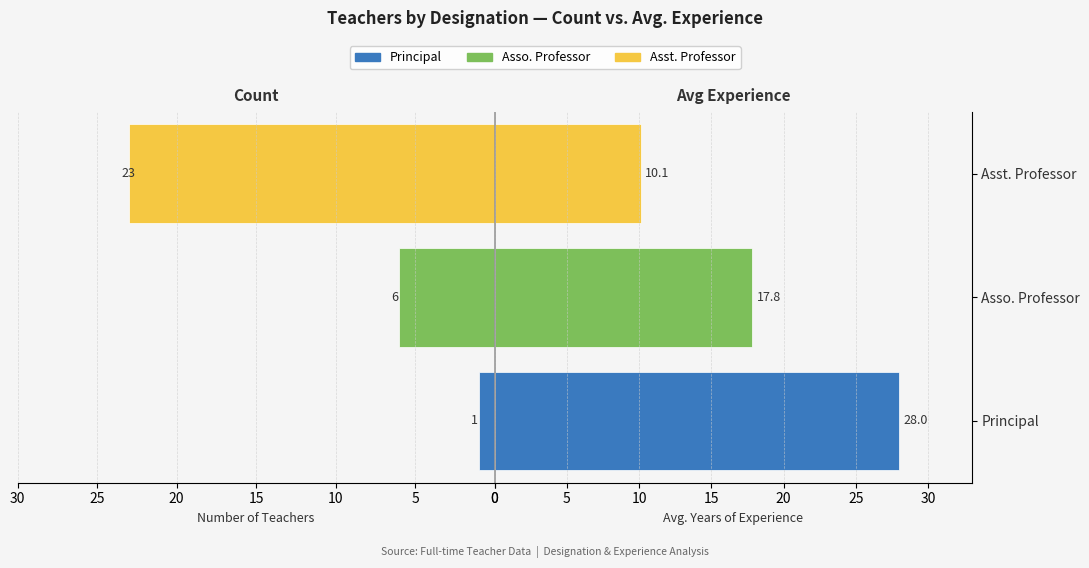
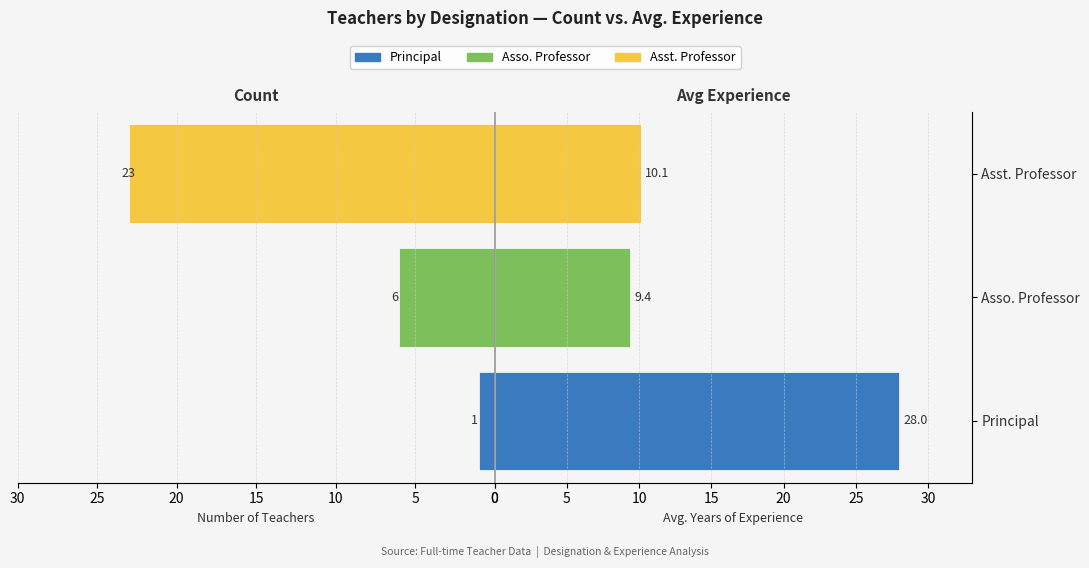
  {
    "Avg Experience": {
      "Asst. Professor": 10.1,
-     "Asso. Professor": 17.8,
+     "Asso. Professor": 9.4,
      "Principal": 28.0
    }
  }
